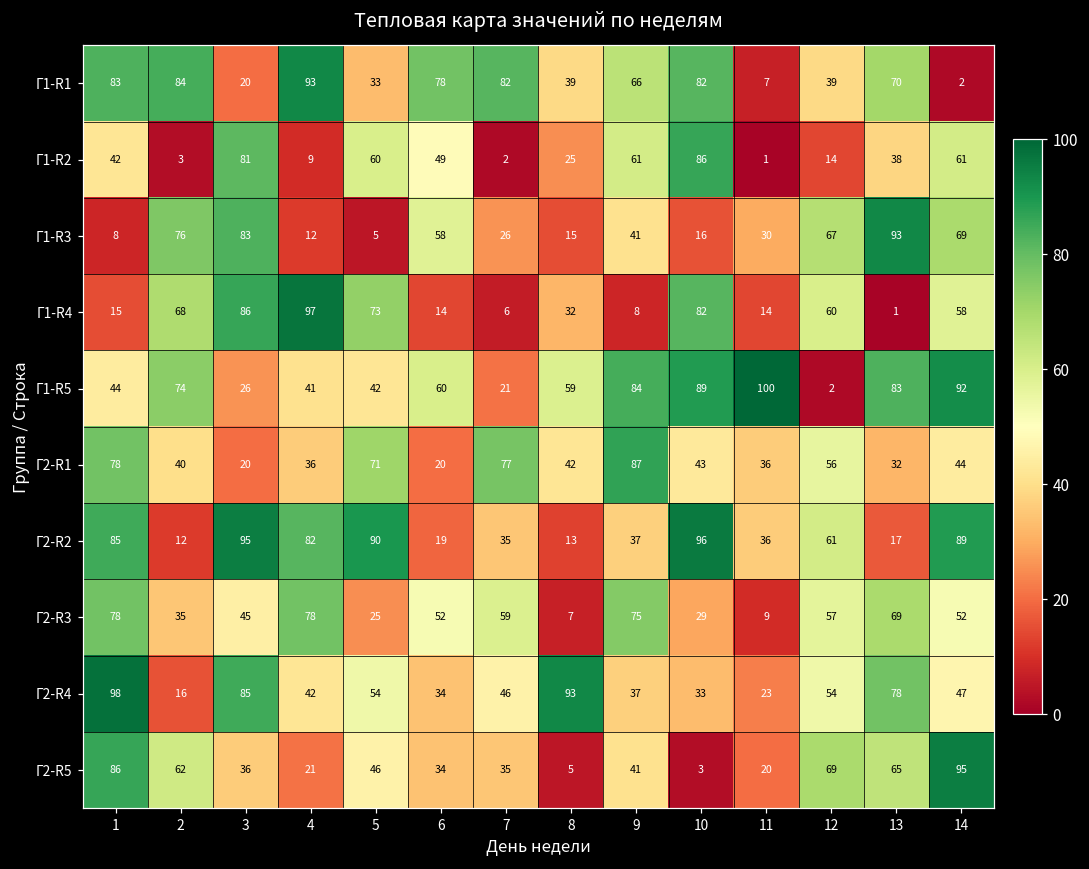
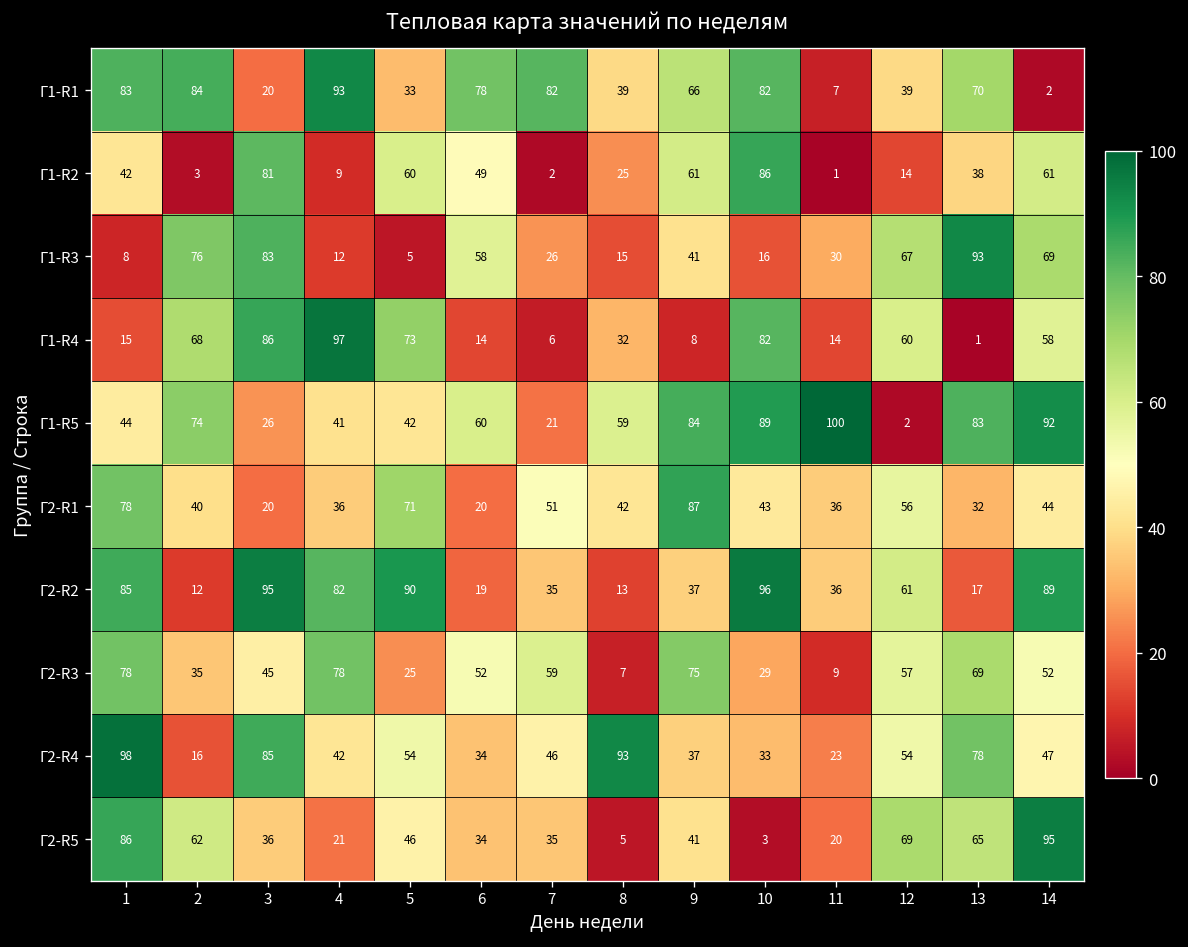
  {
    "Г1-R1": {
      "1": 83,
      "2": 84,
      "3": 20,
      "4": 93,
      "5": 33,
      "6": 78,
      "7": 82,
      "8": 39,
      "9": 66,
      "10": 82,
      "11": 7,
      "12": 39,
      "13": 70,
      "14": 2
    },
    "Г1-R2": {
      "1": 42,
      "2": 3,
      "3": 81,
      "4": 9,
      "5": 60,
      "6": 49,
      "7": 2,
      "8": 25,
      "9": 61,
      "10": 86,
      "11": 1,
      "12": 14,
      "13": 38,
      "14": 61
    },
    "Г1-R3": {
      "1": 8,
      "2": 76,
      "3": 83,
      "4": 12,
      "5": 5,
      "6": 58,
      "7": 26,
      "8": 15,
      "9": 41,
      "10": 16,
      "11": 30,
      "12": 67,
      "13": 93,
      "14": 69
    },
    "Г1-R4": {
      "1": 15,
      "2": 68,
      "3": 86,
      "4": 97,
      "5": 73,
      "6": 14,
      "7": 6,
      "8": 32,
      "9": 8,
      "10": 82,
      "11": 14,
      "12": 60,
      "13": 1,
      "14": 58
    },
    "Г1-R5": {
      "1": 44,
      "2": 74,
      "3": 26,
      "4": 41,
      "5": 42,
      "6": 60,
      "7": 21,
      "8": 59,
      "9": 84,
      "10": 89,
      "11": 100,
      "12": 2,
      "13": 83,
      "14": 92
    },
    "Г2-R1": {
      "1": 78,
      "2": 40,
      "3": 20,
      "4": 36,
      "5": 71,
      "6": 20,
-     "7": 77,
+     "7": 51,
      "8": 42,
      "9": 87,
      "10": 43,
      "11": 36,
      "12": 56,
      "13": 32,
      "14": 44
    },
    "Г2-R2": {
      "1": 85,
      "2": 12,
      "3": 95,
      "4": 82,
      "5": 90,
      "6": 19,
      "7": 35,
      "8": 13,
      "9": 37,
      "10": 96,
      "11": 36,
      "12": 61,
      "13": 17,
      "14": 89
    },
    "Г2-R3": {
      "1": 78,
      "2": 35,
      "3": 45,
      "4": 78,
      "5": 25,
      "6": 52,
      "7": 59,
      "8": 7,
      "9": 75,
      "10": 29,
      "11": 9,
      "12": 57,
      "13": 69,
      "14": 52
    },
    "Г2-R4": {
      "1": 98,
      "2": 16,
      "3": 85,
      "4": 42,
      "5": 54,
      "6": 34,
      "7": 46,
      "8": 93,
      "9": 37,
      "10": 33,
      "11": 23,
      "12": 54,
      "13": 78,
      "14": 47
    },
    "Г2-R5": {
      "1": 86,
      "2": 62,
      "3": 36,
      "4": 21,
      "5": 46,
      "6": 34,
      "7": 35,
      "8": 5,
      "9": 41,
      "10": 3,
      "11": 20,
      "12": 69,
      "13": 65,
      "14": 95
    }
  }
